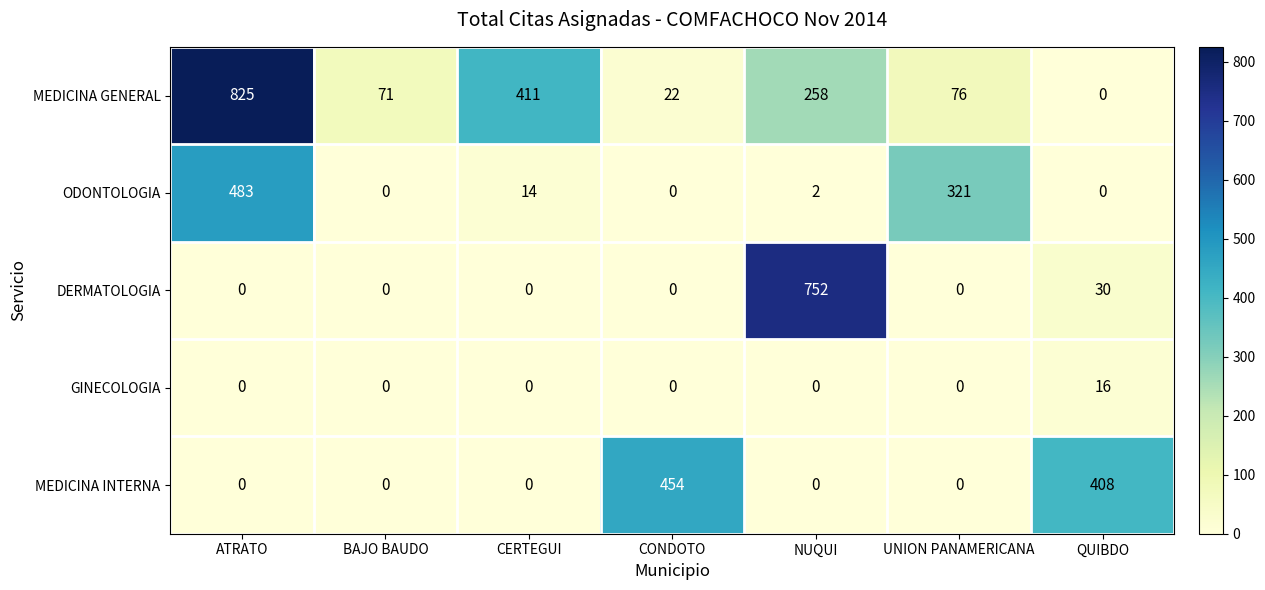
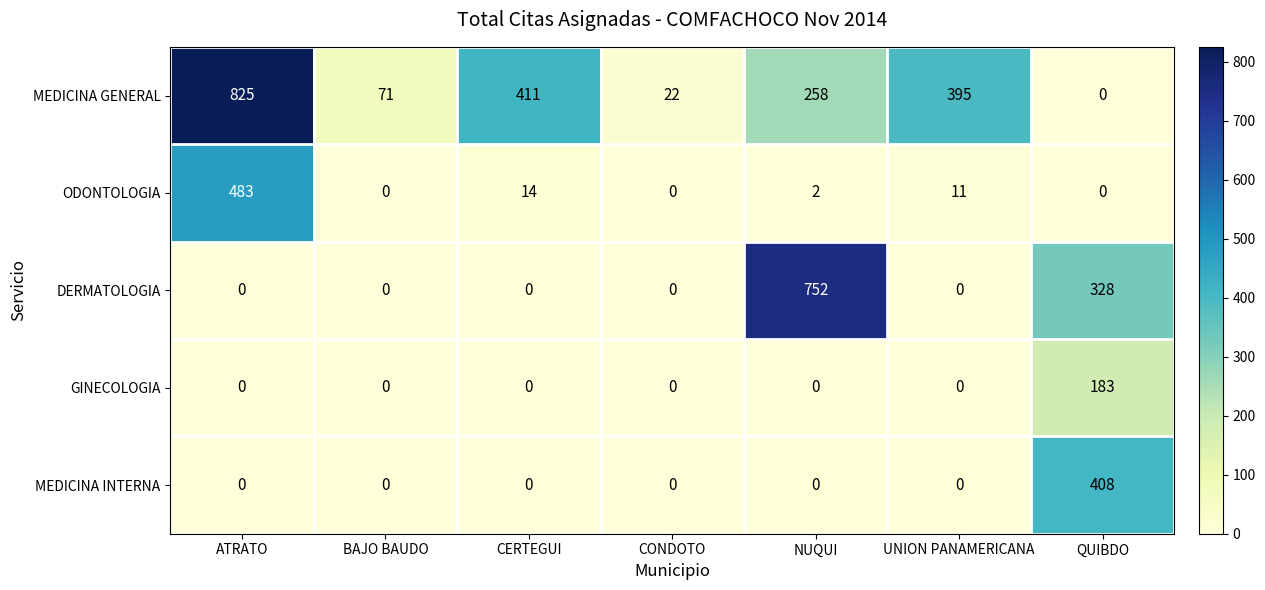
  {
    "MEDICINA GENERAL": {
      "ATRATO": 825,
      "BAJO BAUDO": 71,
      "CERTEGUI": 411,
      "CONDOTO": 22,
      "NUQUI": 258,
-     "UNION PANAMERICANA": 76,
+     "UNION PANAMERICANA": 395,
      "QUIBDO": 0
    },
    "ODONTOLOGIA": {
      "ATRATO": 483,
      "BAJO BAUDO": 0,
      "CERTEGUI": 14,
      "CONDOTO": 0,
      "NUQUI": 2,
-     "UNION PANAMERICANA": 321,
+     "UNION PANAMERICANA": 11,
      "QUIBDO": 0
    },
    "DERMATOLOGIA": {
      "ATRATO": 0,
      "BAJO BAUDO": 0,
      "CERTEGUI": 0,
      "CONDOTO": 0,
      "NUQUI": 752,
      "UNION PANAMERICANA": 0,
-     "QUIBDO": 30
+     "QUIBDO": 328
    },
    "GINECOLOGIA": {
      "ATRATO": 0,
      "BAJO BAUDO": 0,
      "CERTEGUI": 0,
      "CONDOTO": 0,
      "NUQUI": 0,
      "UNION PANAMERICANA": 0,
-     "QUIBDO": 16
+     "QUIBDO": 183
    },
    "MEDICINA INTERNA": {
      "ATRATO": 0,
      "BAJO BAUDO": 0,
      "CERTEGUI": 0,
-     "CONDOTO": 454,
+     "CONDOTO": 0,
      "NUQUI": 0,
      "UNION PANAMERICANA": 0,
      "QUIBDO": 408
    }
  }
